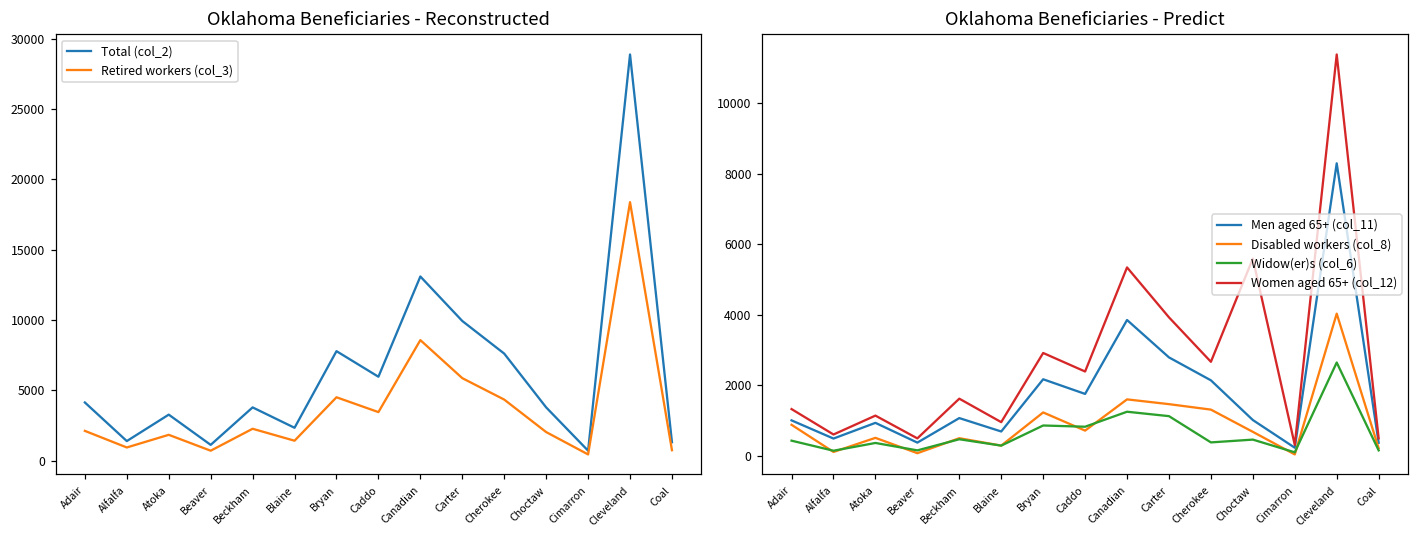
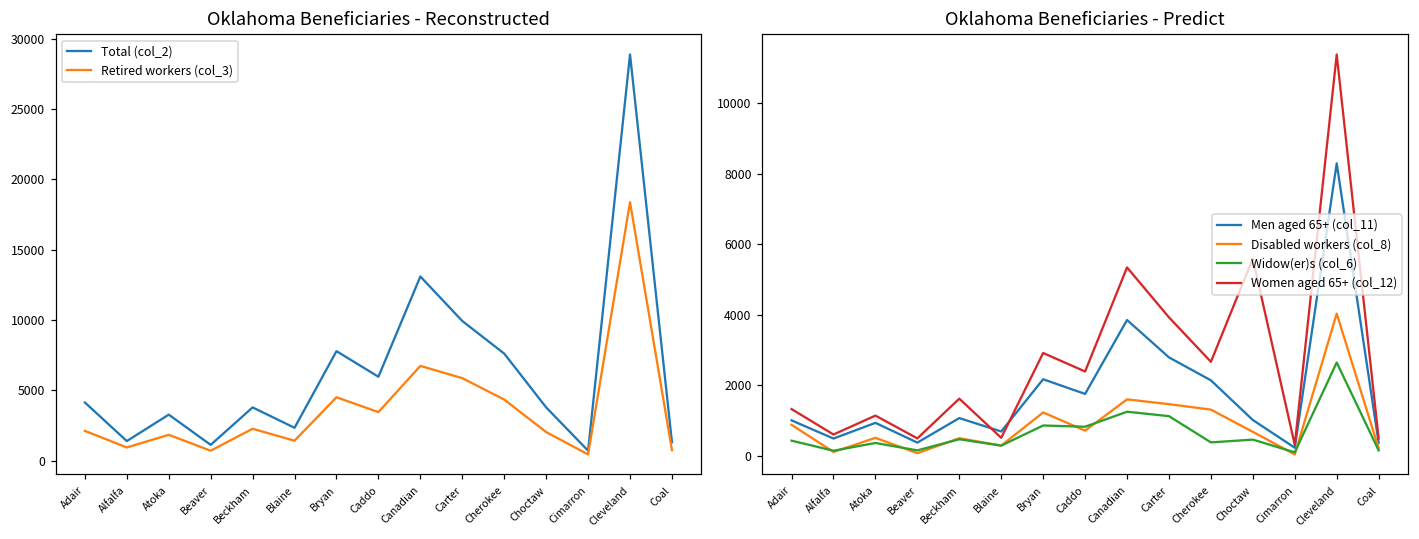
  {
    "Oklahoma Beneficiaries - Reconstructed": {
      "Total (col_2)": {
        "Adair": 4100,
        "Alfalfa": 1400,
        "Atoka": 3300,
        "Beaver": 1100,
        "Beckham": 3800,
        "Blaine": 2300,
        "Bryan": 7800,
        "Caddo": 6000,
        "Canadian": 13100,
        "Carter": 9900,
        "Cherokee": 7600,
        "Choctaw": 3800,
        "Cimarron": 700,
        "Cleveland": 28900,
        "Coal": 1300
      },
      "Retired workers (col_3)": {
        "Adair": 2100,
        "Alfalfa": 900,
        "Atoka": 1800,
        "Beaver": 700,
        "Beckham": 2300,
        "Blaine": 1400,
        "Bryan": 4500,
        "Caddo": 3400,
-       "Canadian": 8600,
+       "Canadian": 6700,
        "Carter": 5900,
        "Cherokee": 4300,
        "Choctaw": 2000,
        "Cimarron": 400,
        "Cleveland": 18400,
        "Coal": 700
      }
    },
    "Oklahoma Beneficiaries - Predict": {
      "Men aged 65+ (col_11)": {
        "Adair": 1000,
        "Alfalfa": 500,
        "Atoka": 900,
        "Beaver": 400,
        "Beckham": 1100,
        "Blaine": 700,
        "Bryan": 2200,
        "Caddo": 1800,
        "Canadian": 3900,
        "Carter": 2800,
        "Cherokee": 2100,
        "Choctaw": 1000,
        "Cleveland": 8300,
        "Coal": 400
      },
      "Disabled workers (col_8)": {
        "Adair": 900,
        "Atoka": 500,
        "Beaver": 100,
        "Bryan": 1200,
        "Caddo": 700,
        "Canadian": 1600,
        "Carter": 1500,
        "Cherokee": 1300,
        "Choctaw": 700,
        "Cleveland": 4000
      },
      "Widow(er)s (col_6)": {
        "Adair": 400,
        "Atoka": 400,
        "Beaver": 200,
        "Bryan": 900,
        "Caddo": 800,
        "Canadian": 1300,
        "Carter": 1100,
        "Cherokee": 400,
        "Choctaw": 500,
        "Cleveland": 2700
      },
      "Women aged 65+ (col_12)": {
        "Adair": 1300,
        "Alfalfa": 600,
        "Atoka": 1100,
        "Beaver": 500,
        "Beckham": 1600,
-       "Blaine": 1000,
+       "Blaine": 500,
        "Bryan": 2900,
        "Caddo": 2400,
        "Canadian": 5300,
        "Carter": 3900,
        "Cherokee": 2700,
        "Cleveland": 11400,
        "Coal": 500
      }
    }
  }
